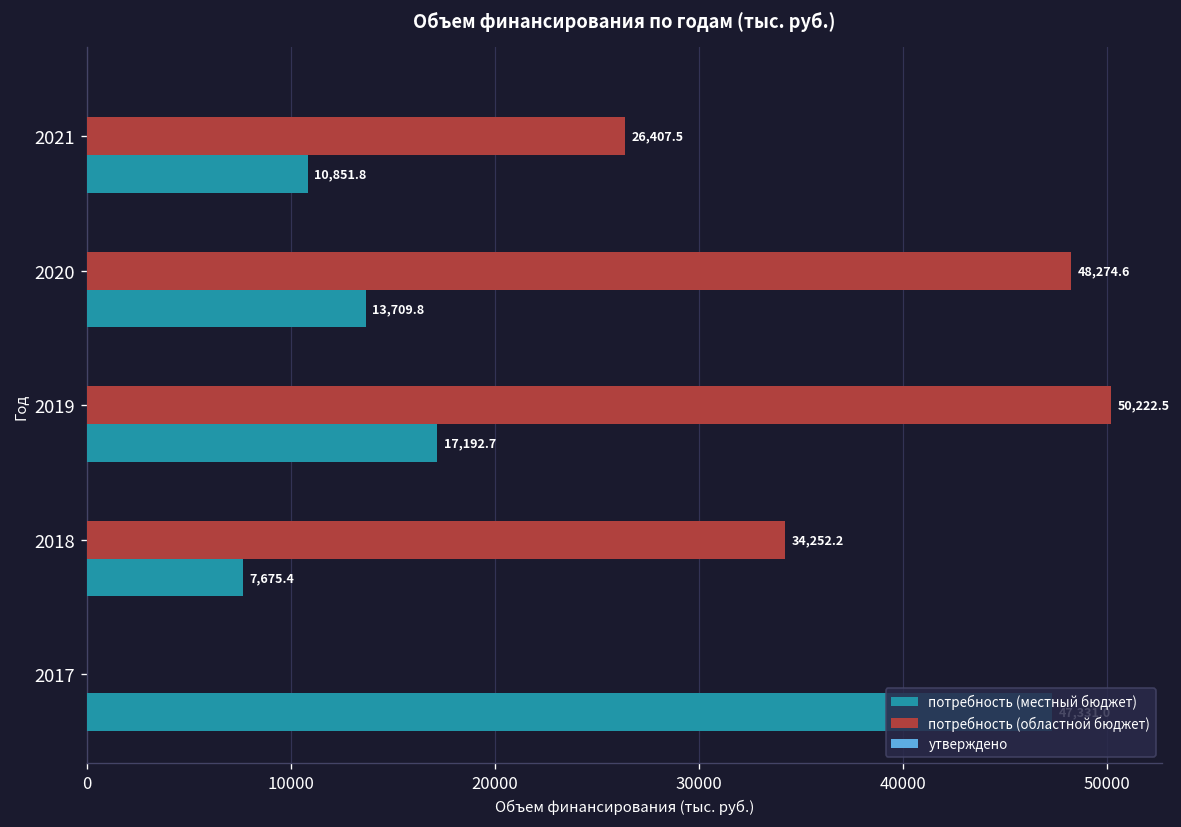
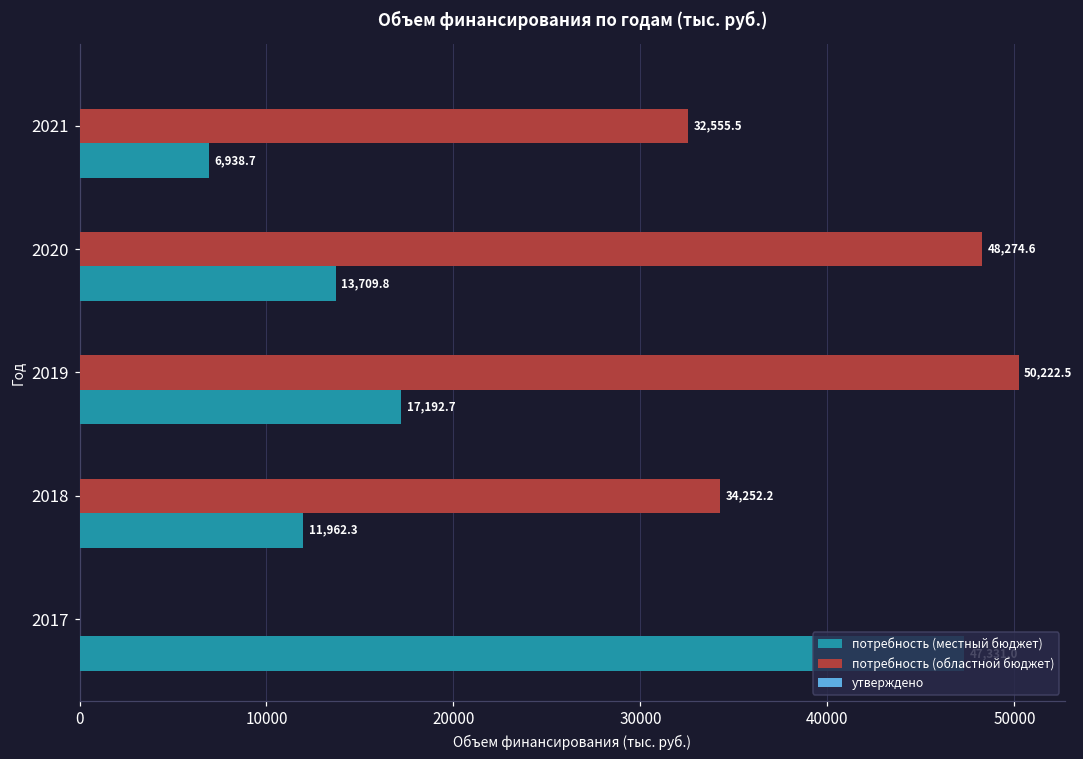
  {
    "потребность (местный бюджет)": {
-     "2021": "10,851.8",
+     "2021": "6,938.7",
      "2020": "13,709.8",
      "2019": "17,192.7",
-     "2018": "7,675.4"
+     "2018": "11,962.3"
    },
    "потребность (областной бюджет)": {
-     "2021": "26,407.5",
+     "2021": "32,555.5",
      "2020": "48,274.6",
      "2019": "50,222.5",
      "2018": "34,252.2"
    },
    "утверждено": {
      "2021": "0",
      "2020": "0",
      "2019": "0",
      "2018": "0",
      "2017": "0"
    }
  }
